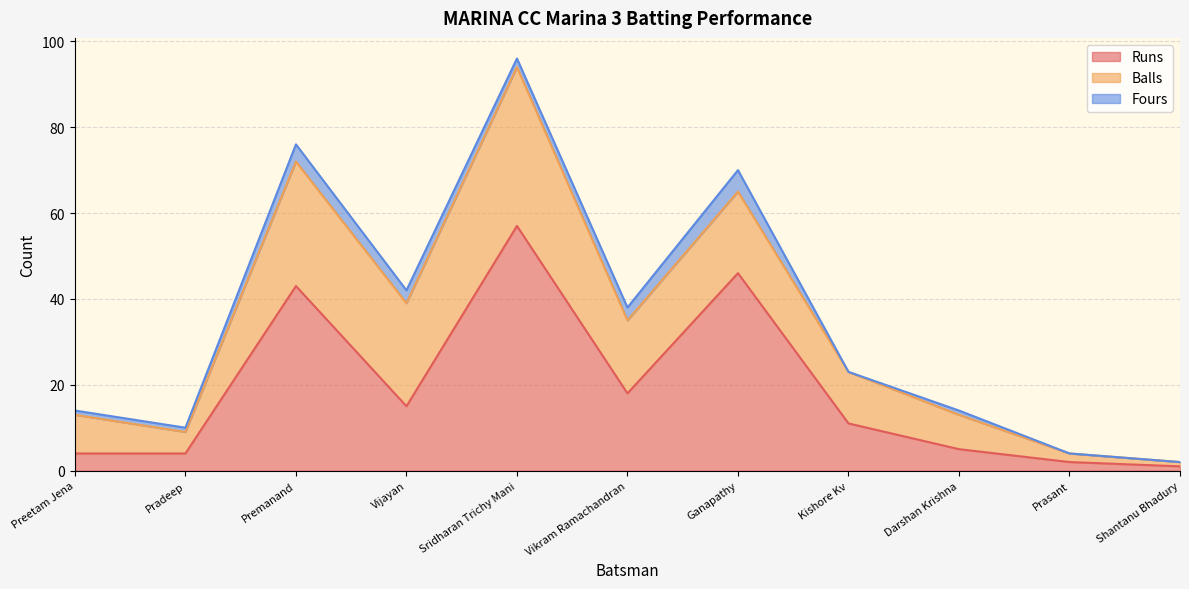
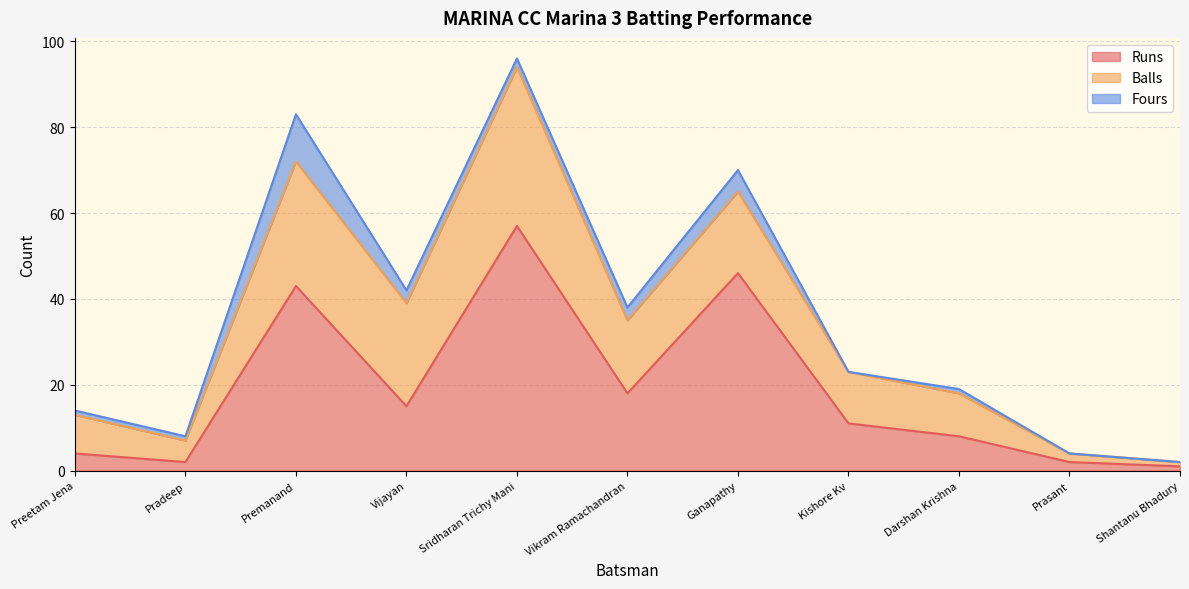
  {
    "Runs": {
      "Preetam Jena": 4,
-     "Pradeep": 4,
+     "Pradeep": 2,
      "Premanand": 43,
      "Vijayan": 15,
      "Sridharan Trichy Mani": 57,
      "Vikram Ramachandran": 18,
      "Ganapathy": 46,
      "Kishore Kv": 11,
-     "Darshan Krishna": 5,
+     "Darshan Krishna": 8,
      "Prasant": 2,
      "Shantanu Bhadury": 1
    },
    "Balls": {
      "Preetam Jena": 9,
      "Pradeep": 5,
      "Premanand": 29,
      "Vijayan": 24,
      "Sridharan Trichy Mani": 37,
      "Vikram Ramachandran": 17,
      "Ganapathy": 19,
-     "Darshan Krishna": 8
+     "Darshan Krishna": 10
    },
    "Fours": {
      "Preetam Jena": 1,
      "Pradeep": 1,
-     "Premanand": 4,
+     "Premanand": 11,
      "Vijayan": 3,
      "Sridharan Trichy Mani": 2,
      "Vikram Ramachandran": 3,
      "Ganapathy": 5,
      "Darshan Krishna": 1
    }
  }
